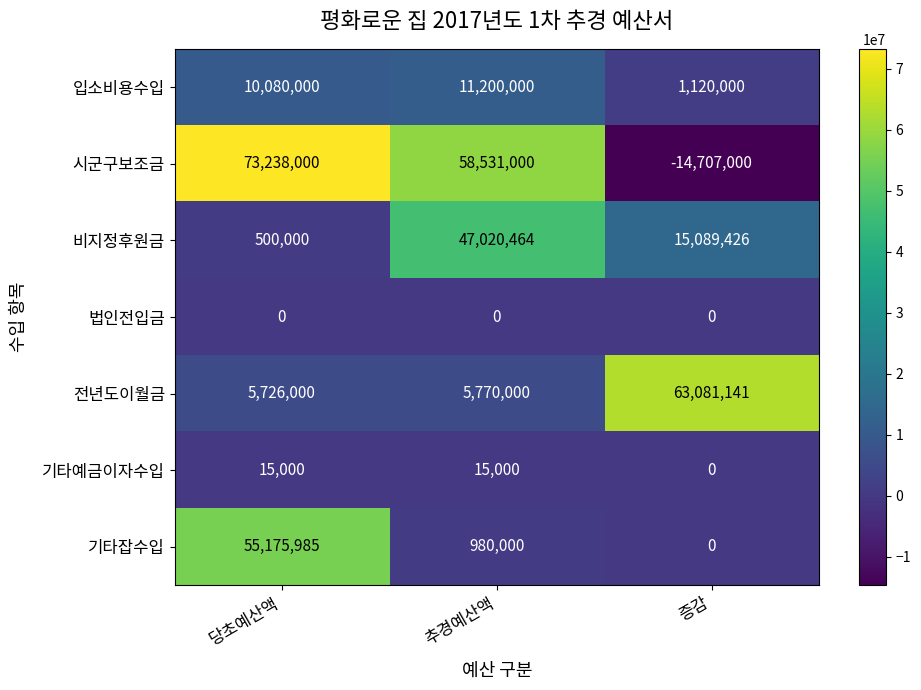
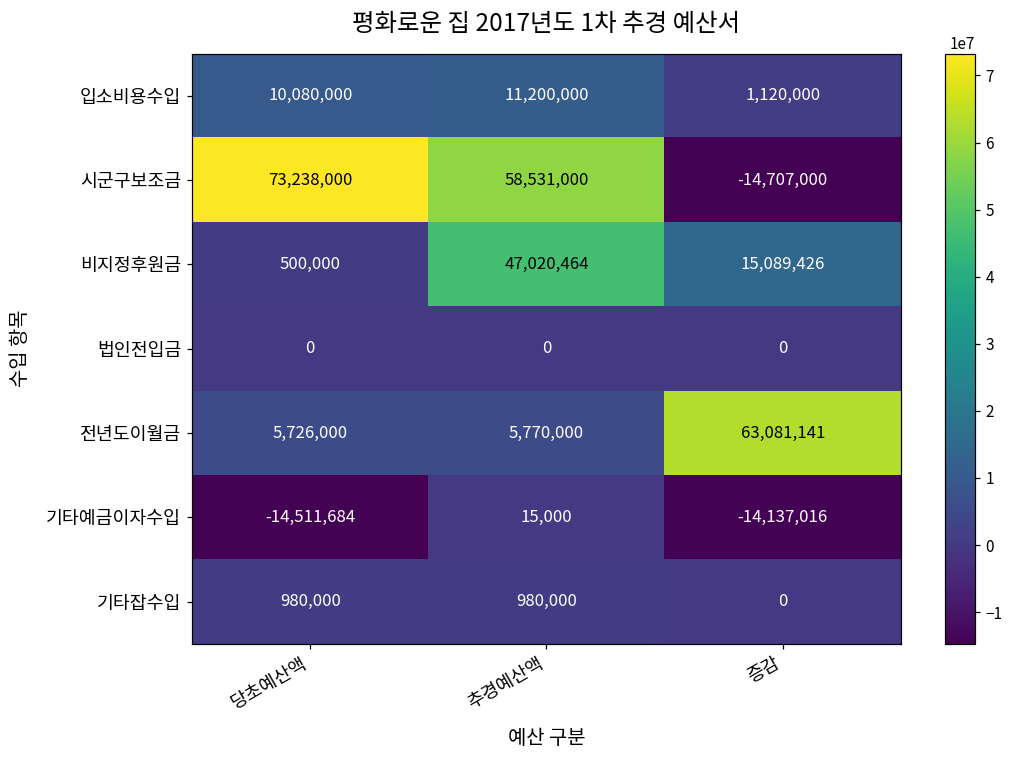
  {
    "입소비용수입": {
      "당초예산액": "10,080,000",
      "추경예산액": "11,200,000",
      "증감": "1,120,000"
    },
    "시군구보조금": {
      "당초예산액": "73,238,000",
      "추경예산액": "58,531,000",
      "증감": "-14,707,000"
    },
    "비지정후원금": {
      "당초예산액": "500,000",
      "추경예산액": "47,020,464",
      "증감": "15,089,426"
    },
    "법인전입금": {
      "당초예산액": "0",
      "추경예산액": "0",
      "증감": "0"
    },
    "전년도이월금": {
      "당초예산액": "5,726,000",
      "추경예산액": "5,770,000",
      "증감": "63,081,141"
    },
    "기타예금이자수입": {
-     "당초예산액": "15,000",
+     "당초예산액": "-14,511,684",
      "추경예산액": "15,000",
-     "증감": "0"
+     "증감": "-14,137,016"
    },
    "기타잡수입": {
-     "당초예산액": "55,175,985",
+     "당초예산액": "980,000",
      "추경예산액": "980,000",
      "증감": "0"
    }
  }
